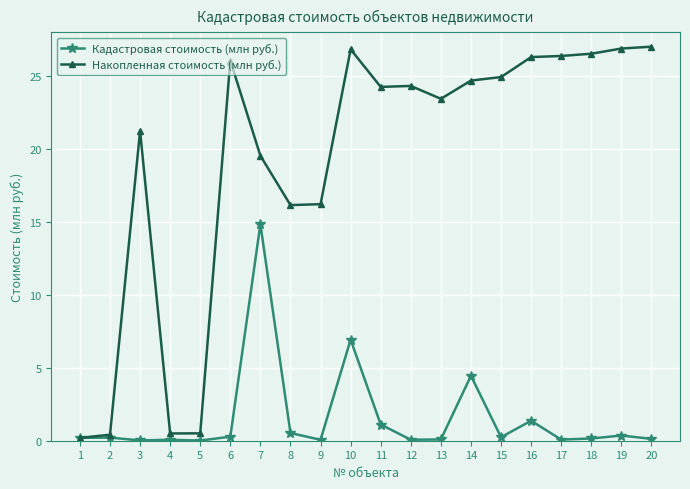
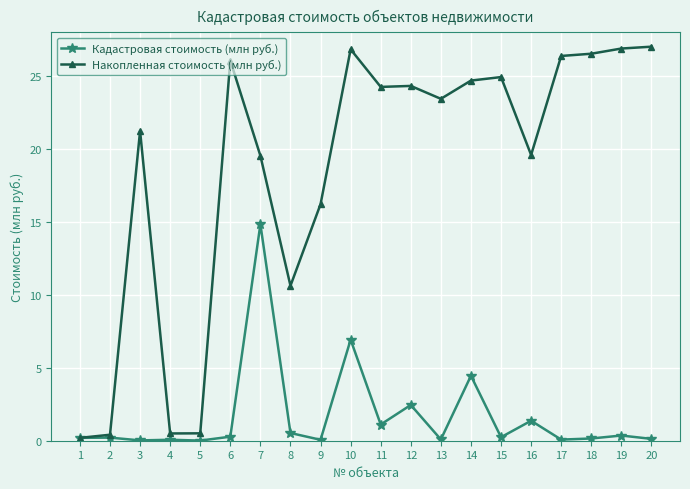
  {
    "Кадастровая стоимость (млн руб.)": {
      "2": 0.2,
      "3": 0.0,
      "4": 0.1,
      "5": 0.0,
      "6": 0.3,
      "7": 14.8,
      "8": 0.5,
      "9": 0.1,
      "10": 6.9,
      "11": 1.1,
-     "12": 0.1,
+     "12": 2.5,
      "13": 0.1,
      "14": 4.5,
      "15": 0.2,
      "16": 1.4,
      "17": 0.1,
      "18": 0.2,
      "19": 0.4,
      "20": 0.1
    },
    "Накопленная стоимость (млн руб.)": {
      "2": 0.4,
      "3": 21.2,
      "4": 0.5,
      "5": 0.5,
      "7": 19.5,
-     "8": 16.2,
+     "8": 10.6,
      "9": 16.2,
      "10": 26.8,
      "11": 24.3,
      "12": 24.3,
      "13": 23.4,
      "14": 24.7,
      "15": 24.9,
-     "16": 26.3,
+     "16": 19.6,
      "17": 26.4,
      "18": 26.5,
      "19": 26.9,
      "20": 27.0
    }
  }
